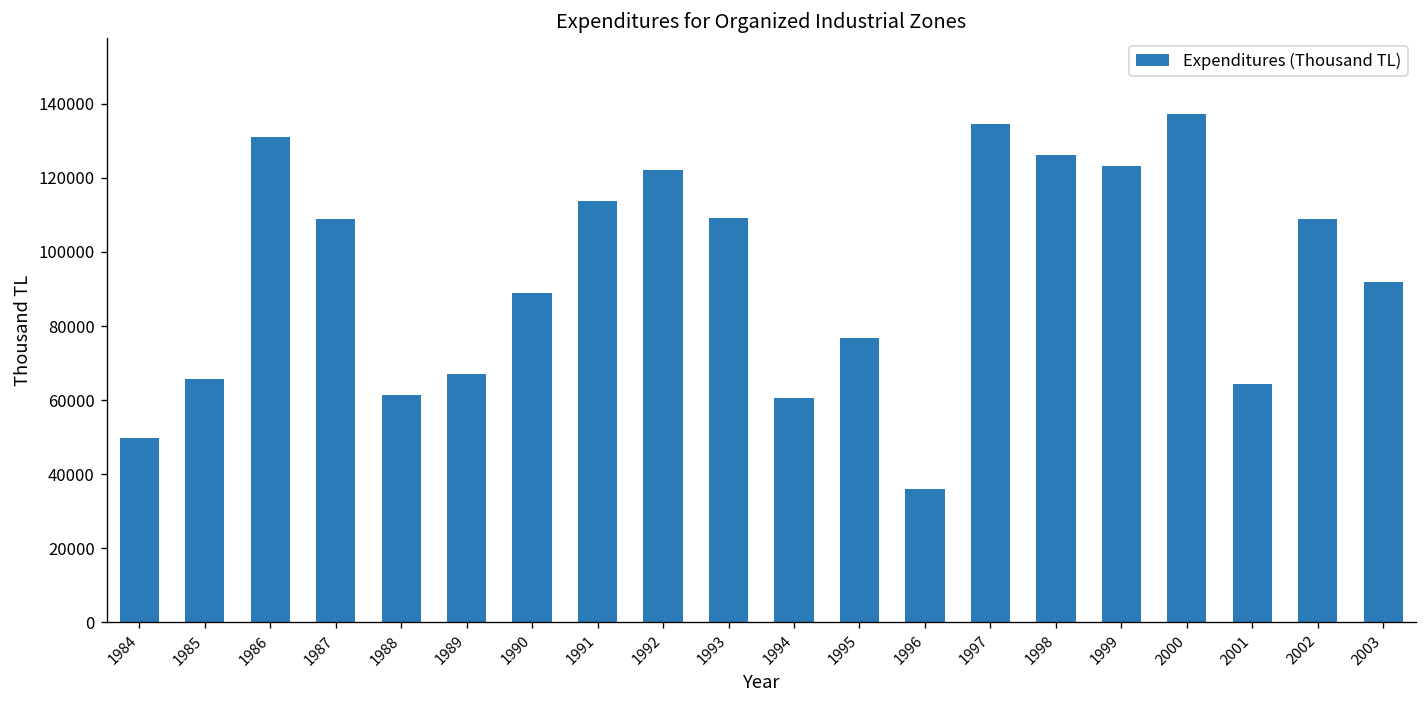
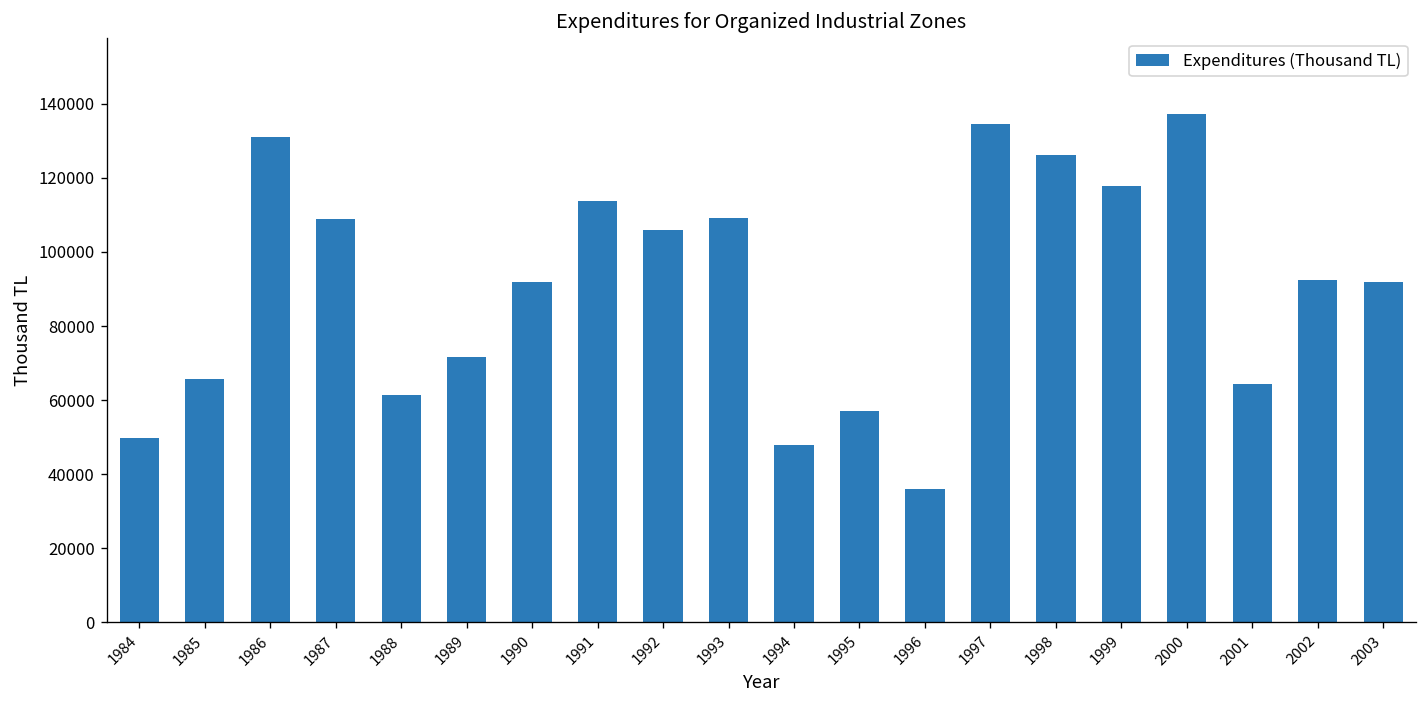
  {
    "1984": 50000,
    "1985": 66000,
    "1986": 131000,
    "1987": 109000,
    "1988": 61000,
-   "1989": 67000,
-   "1990": 89000,
+   "1989": 72000,
+   "1990": 92000,
    "1991": 114000,
-   "1992": 122000,
+   "1992": 106000,
    "1993": 109000,
-   "1994": 61000,
-   "1995": 77000,
+   "1994": 48000,
+   "1995": 57000,
    "1996": 36000,
    "1997": 134000,
    "1998": 126000,
-   "1999": 123000,
+   "1999": 118000,
    "2000": 137000,
    "2001": 64000,
-   "2002": 109000,
+   "2002": 92000,
    "2003": 92000
  }
